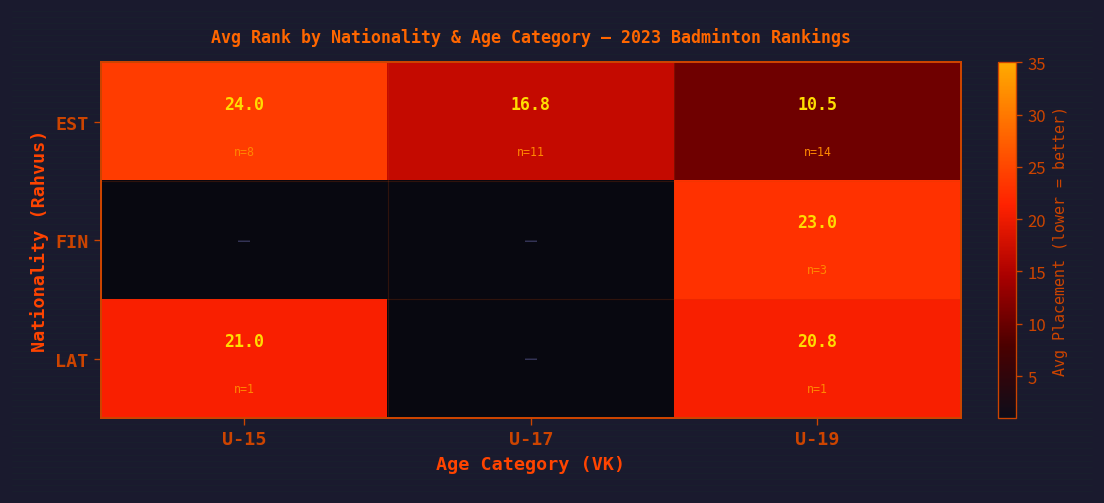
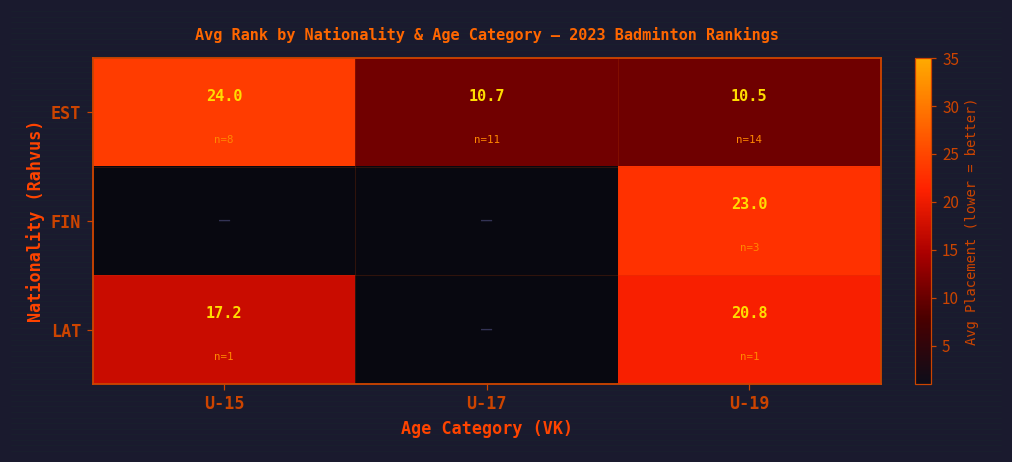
  {
    "EST": {
-     "U-17": 16.8
+     "U-17": 10.7
    },
    "LAT": {
-     "U-15": 21.0
+     "U-15": 17.2
    }
  }
